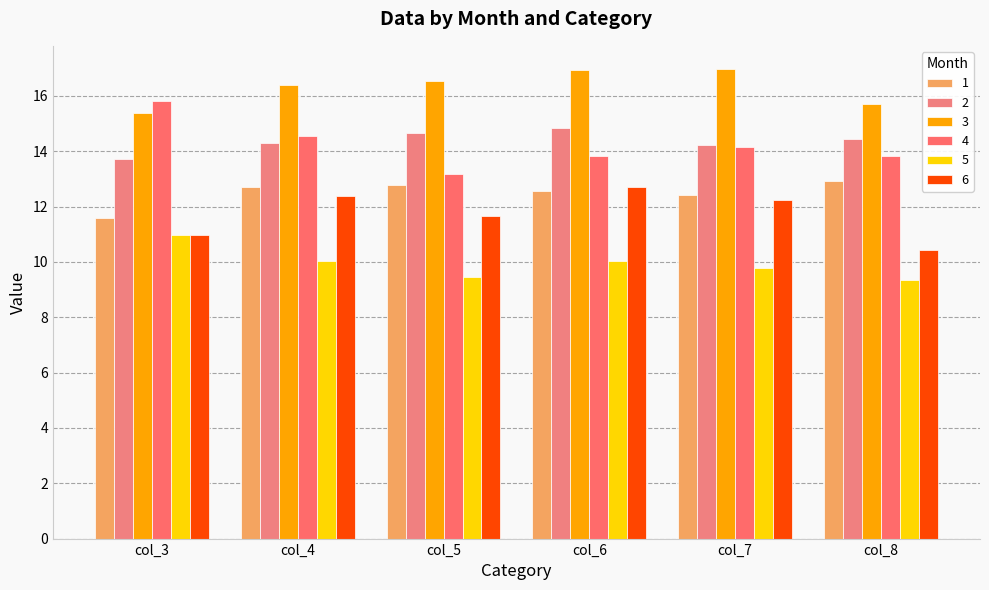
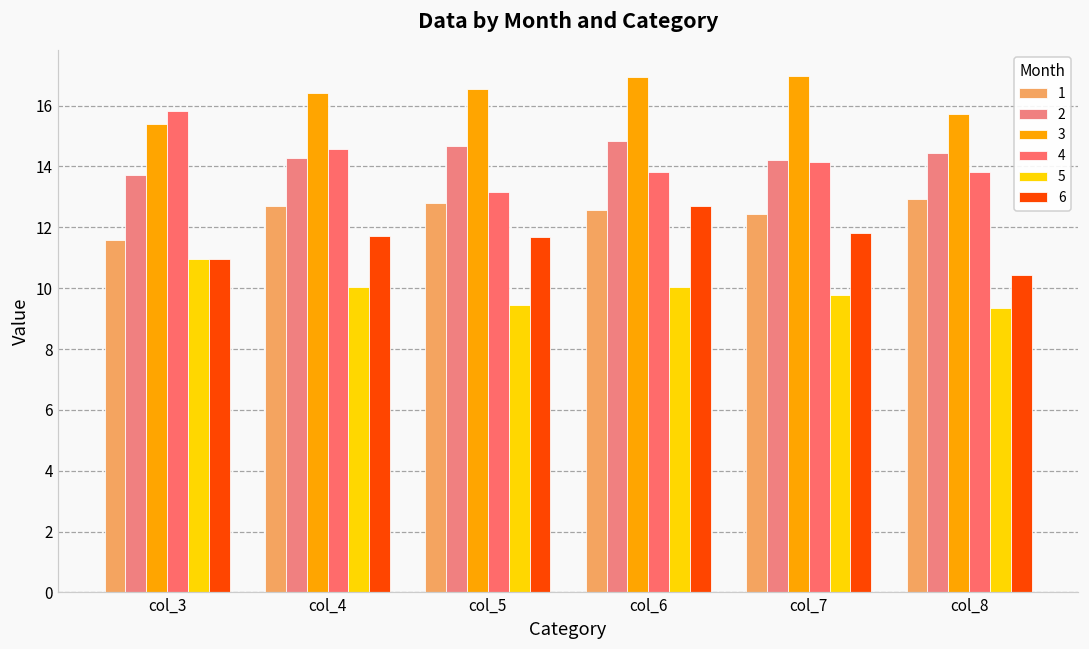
  {
    "6": {
      "col_3": 11.0,
-     "col_4": 12.4,
+     "col_4": 11.7,
      "col_5": 11.7,
      "col_6": 12.7,
-     "col_7": 12.2,
+     "col_7": 11.8,
      "col_8": 10.4
    }
  }
